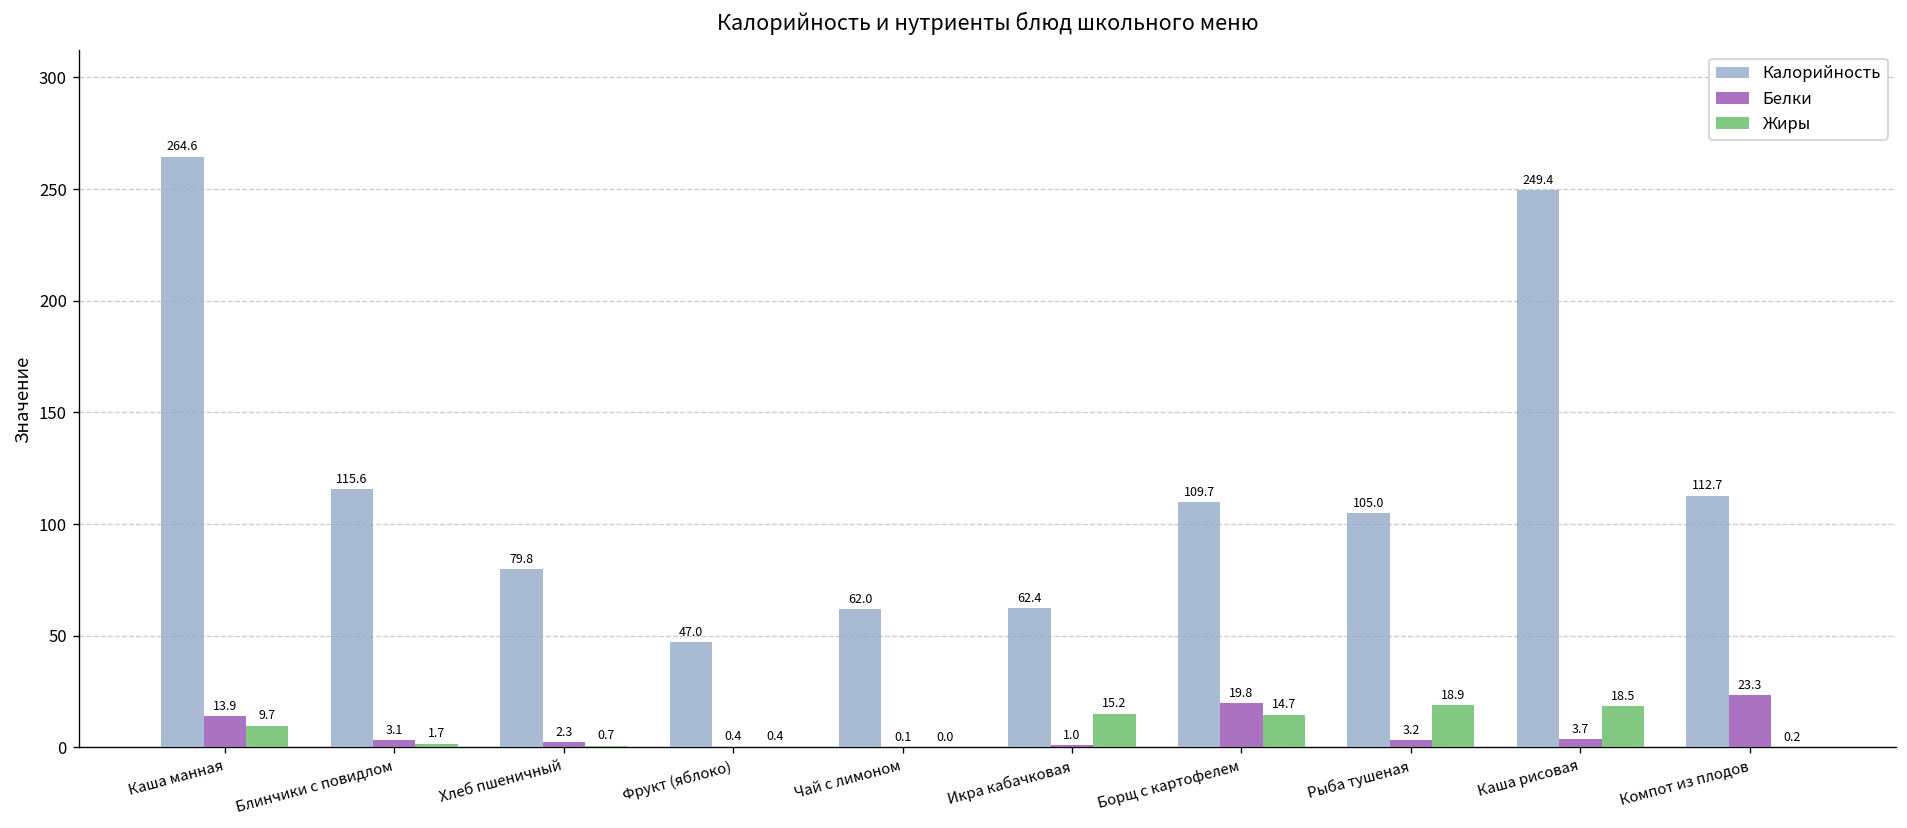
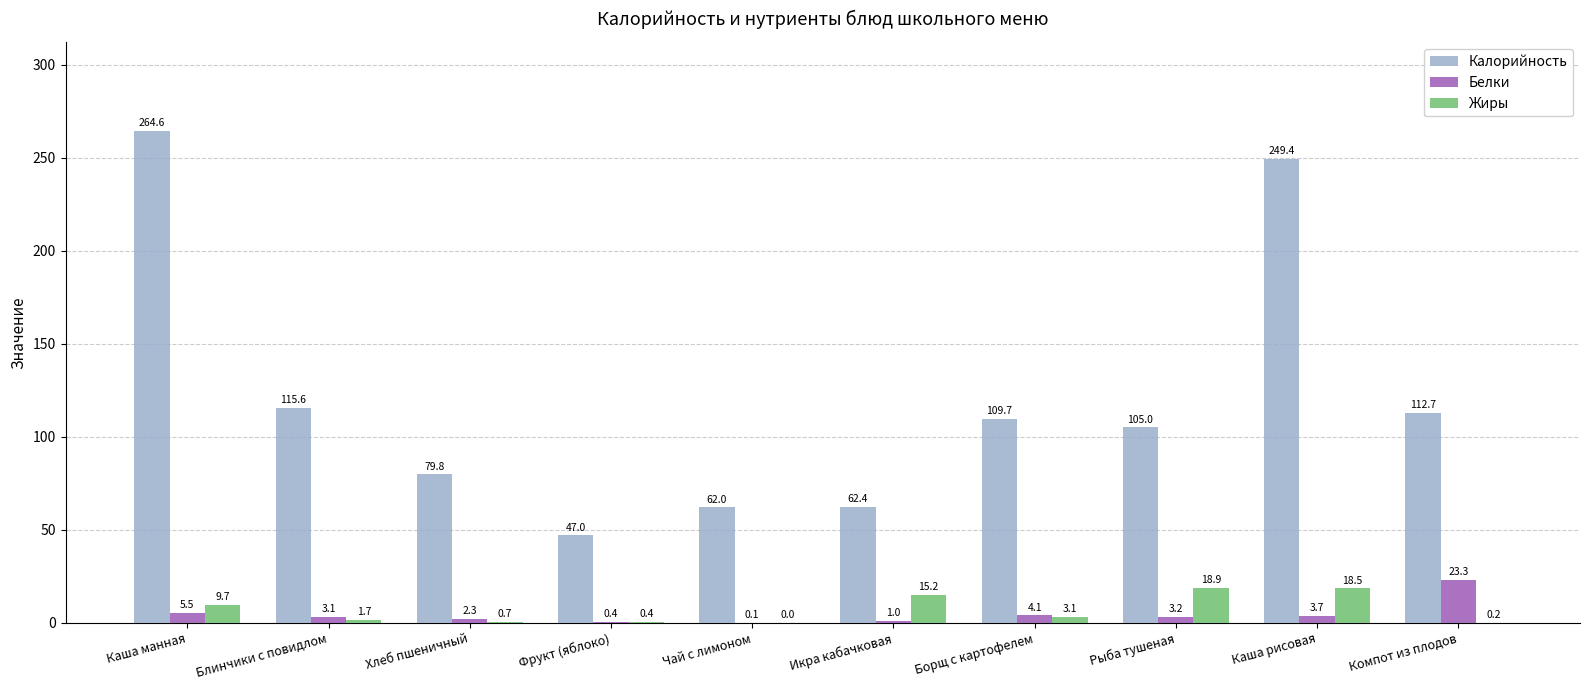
  {
    "Калорийность": {
      "Каша манная": 264.6,
      "Блинчики с повидлом": 115.6,
      "Хлеб пшеничный": 79.8,
      "Фрукт (яблоко)": 47.0,
      "Чай с лимоном": 62.0,
      "Икра кабачковая": 62.4,
      "Борщ с картофелем": 109.7,
      "Рыба тушеная": 105.0,
      "Каша рисовая": 249.4,
      "Компот из плодов": 112.7
    },
    "Белки": {
-     "Каша манная": 13.9,
+     "Каша манная": 5.5,
      "Блинчики с повидлом": 3.1,
      "Хлеб пшеничный": 2.3,
      "Фрукт (яблоко)": 0.4,
      "Чай с лимоном": 0.1,
      "Икра кабачковая": 1.0,
-     "Борщ с картофелем": 19.8,
+     "Борщ с картофелем": 4.1,
      "Рыба тушеная": 3.2,
      "Каша рисовая": 3.7,
      "Компот из плодов": 23.3
    },
    "Жиры": {
      "Каша манная": 9.7,
      "Блинчики с повидлом": 1.7,
      "Хлеб пшеничный": 0.7,
      "Фрукт (яблоко)": 0.4,
      "Чай с лимоном": 0.0,
      "Икра кабачковая": 15.2,
-     "Борщ с картофелем": 14.7,
+     "Борщ с картофелем": 3.1,
      "Рыба тушеная": 18.9,
      "Каша рисовая": 18.5,
      "Компот из плодов": 0.2
    }
  }
